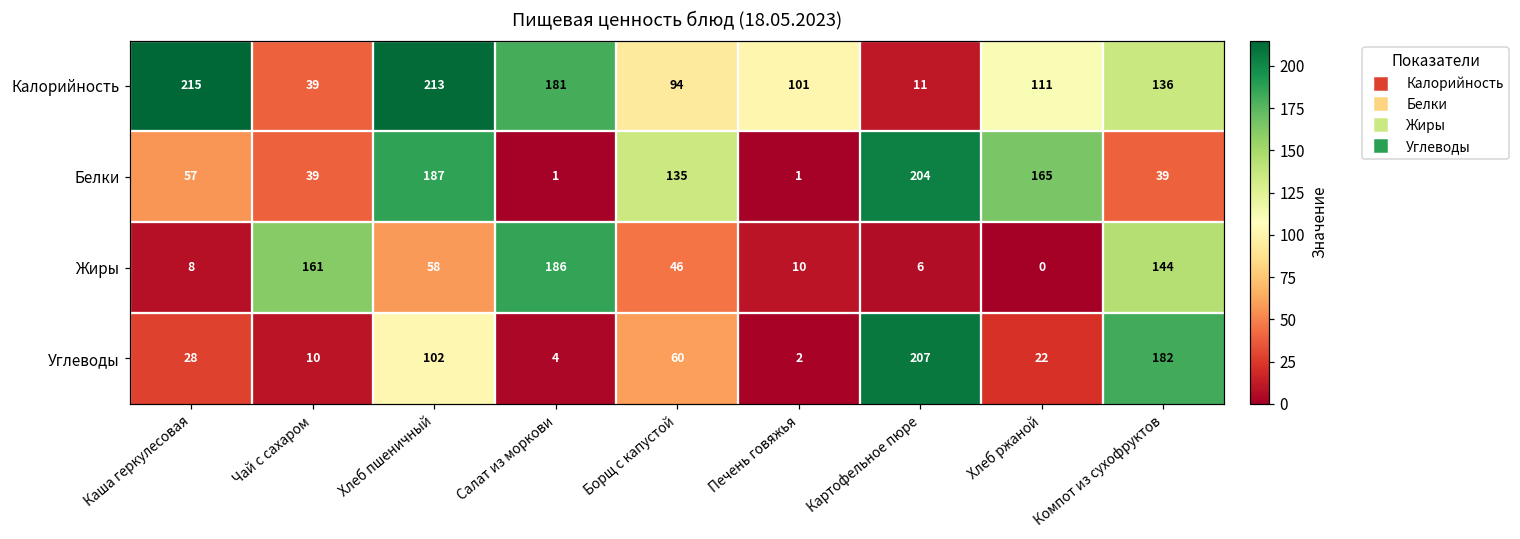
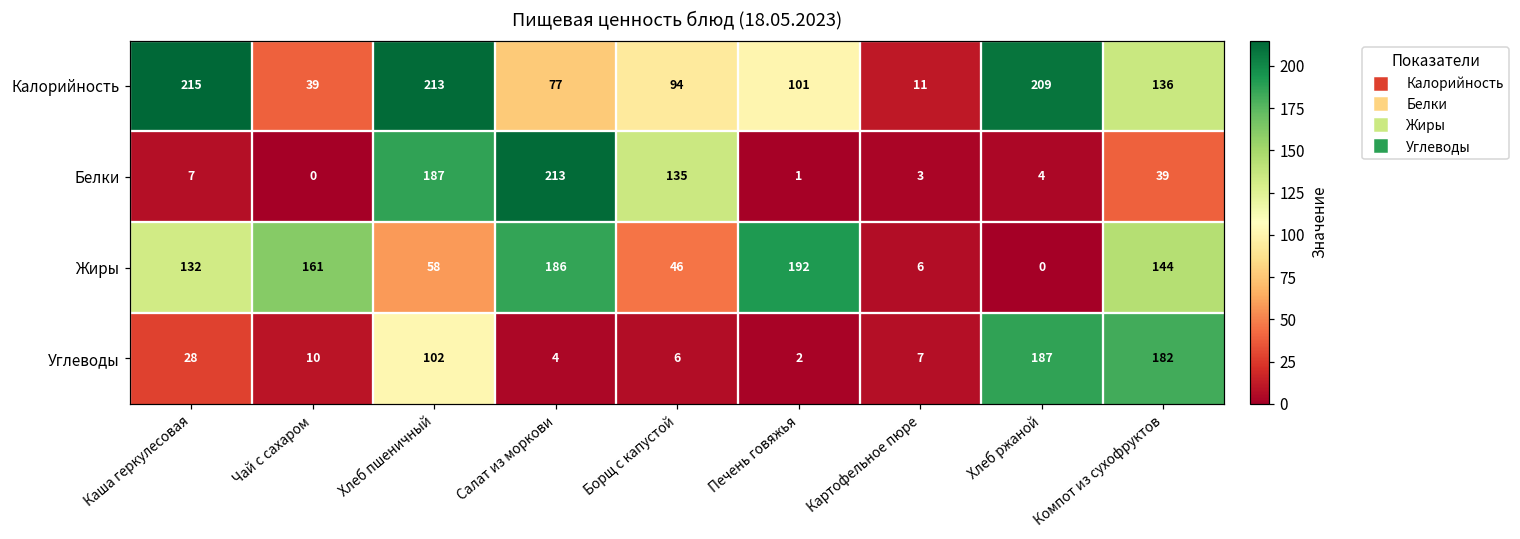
  {
    "Калорийность": {
      "Каша геркулесовая": 215,
      "Чай с сахаром": 39,
      "Хлеб пшеничный": 213,
-     "Салат из моркови": 181,
+     "Салат из моркови": 77,
      "Борщ с капустой": 94,
      "Печень говяжья": 101,
      "Картофельное пюре": 11,
-     "Хлеб ржаной": 111,
+     "Хлеб ржаной": 209,
      "Компот из сухофруктов": 136
    },
    "Белки": {
-     "Каша геркулесовая": 57,
-     "Чай с сахаром": 39,
+     "Каша геркулесовая": 7,
+     "Чай с сахаром": 0,
      "Хлеб пшеничный": 187,
-     "Салат из моркови": 1,
+     "Салат из моркови": 213,
      "Борщ с капустой": 135,
      "Печень говяжья": 1,
-     "Картофельное пюре": 204,
-     "Хлеб ржаной": 165,
+     "Картофельное пюре": 3,
+     "Хлеб ржаной": 4,
      "Компот из сухофруктов": 39
    },
    "Жиры": {
-     "Каша геркулесовая": 8,
+     "Каша геркулесовая": 132,
      "Чай с сахаром": 161,
      "Хлеб пшеничный": 58,
      "Салат из моркови": 186,
      "Борщ с капустой": 46,
-     "Печень говяжья": 10,
+     "Печень говяжья": 192,
      "Картофельное пюре": 6,
      "Хлеб ржаной": 0,
      "Компот из сухофруктов": 144
    },
    "Углеводы": {
      "Каша геркулесовая": 28,
      "Чай с сахаром": 10,
      "Хлеб пшеничный": 102,
      "Салат из моркови": 4,
-     "Борщ с капустой": 60,
+     "Борщ с капустой": 6,
      "Печень говяжья": 2,
-     "Картофельное пюре": 207,
-     "Хлеб ржаной": 22,
+     "Картофельное пюре": 7,
+     "Хлеб ржаной": 187,
      "Компот из сухофруктов": 182
    }
  }
